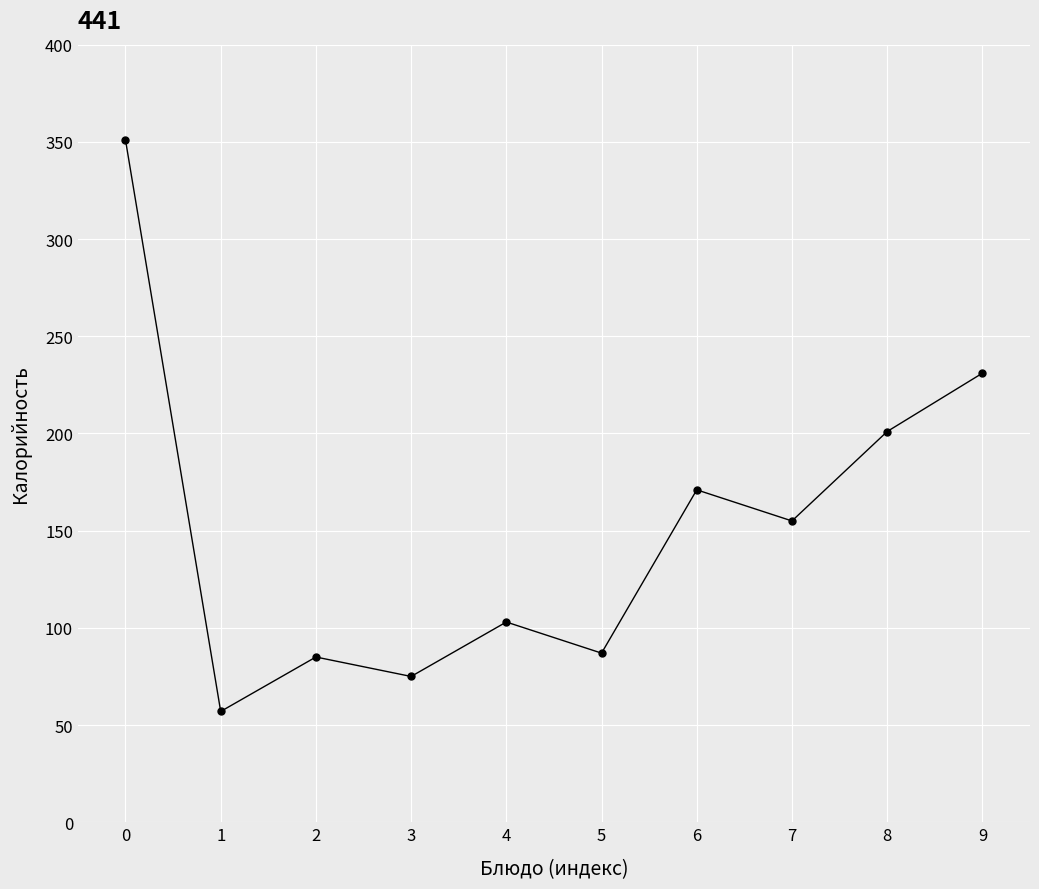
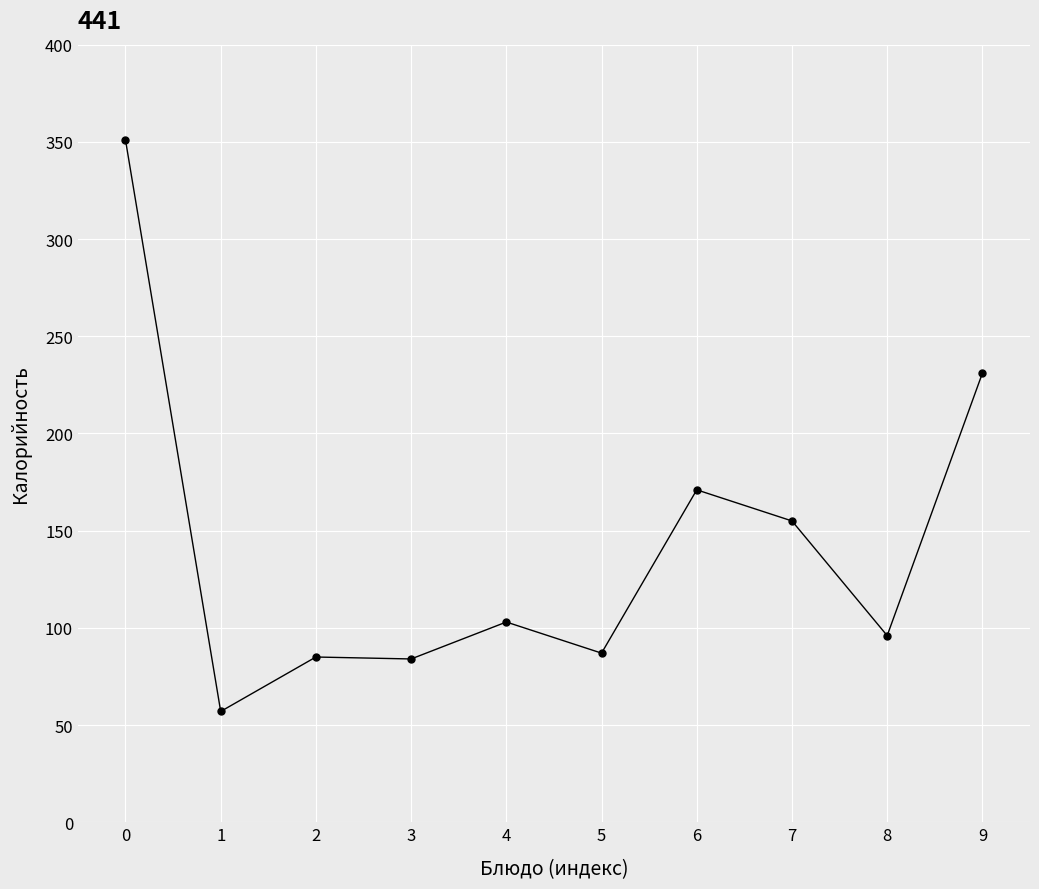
  {
    "0": 351,
    "1": 57,
    "2": 85,
-   "3": 75,
+   "3": 84,
    "4": 103,
    "5": 87,
    "6": 171,
    "7": 155,
-   "8": 201,
+   "8": 96,
    "9": 231
  }
